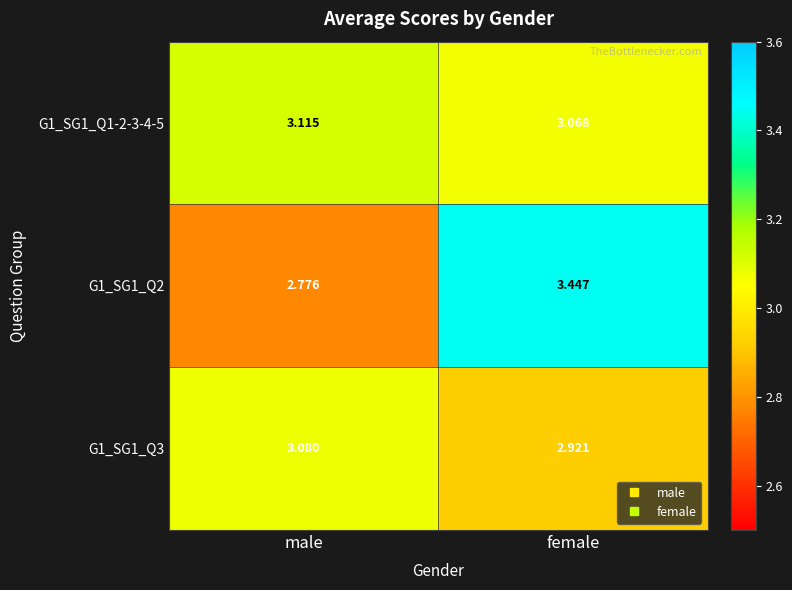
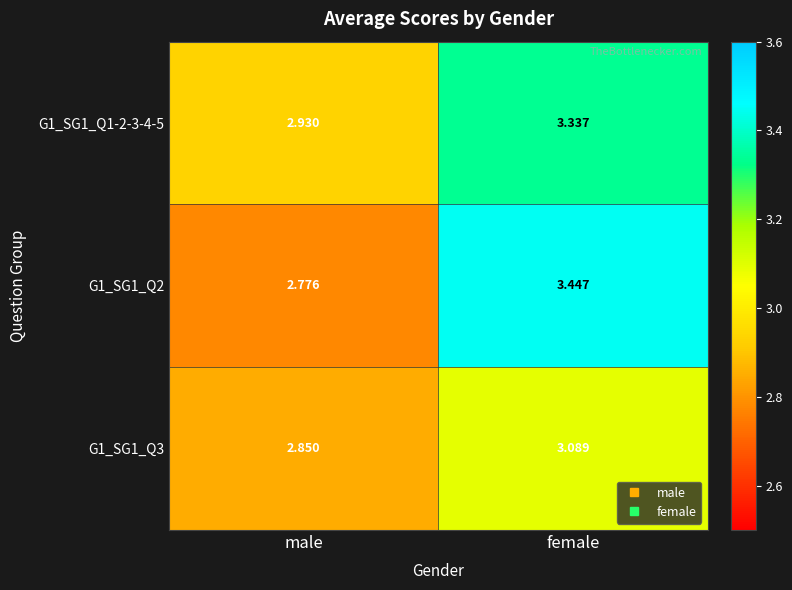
  {
    "G1_SG1_Q1-2-3-4-5": {
-     "male": 3.115,
-     "female": 3.068
+     "male": 2.930,
+     "female": 3.337
    },
    "G1_SG1_Q2": {
      "male": 2.776,
      "female": 3.447
    },
    "G1_SG1_Q3": {
-     "male": 3.080,
-     "female": 2.921
+     "male": 2.850,
+     "female": 3.089
    }
  }
